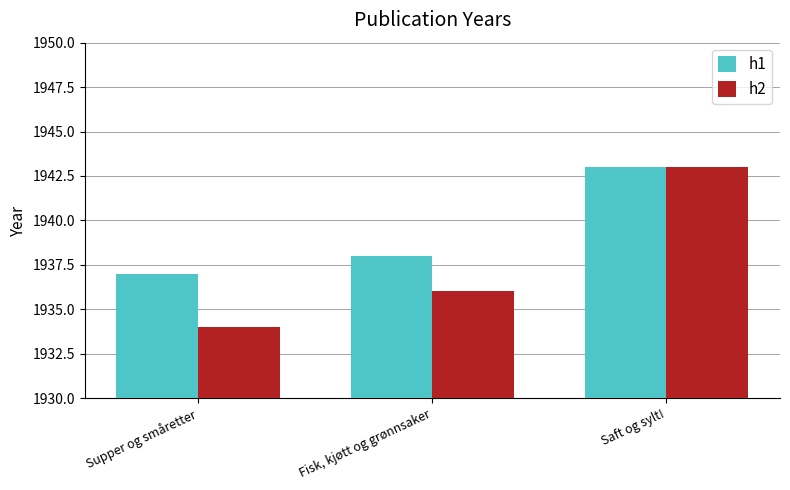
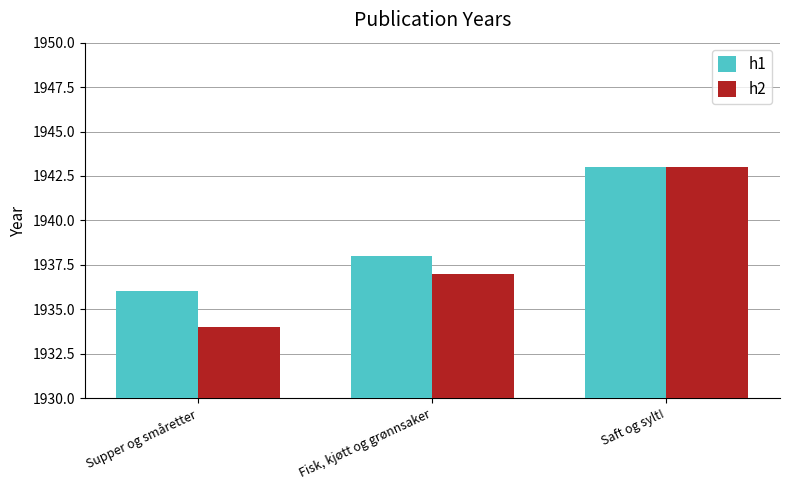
  {
    "h1": {
-     "Supper og småretter": 1937,
+     "Supper og småretter": 1936,
      "Fisk, kjøtt og grønnsaker": 1938,
      "Saft og sylt!": 1943
    },
    "h2": {
      "Supper og småretter": 1934,
-     "Fisk, kjøtt og grønnsaker": 1936,
+     "Fisk, kjøtt og grønnsaker": 1937,
      "Saft og sylt!": 1943
    }
  }
